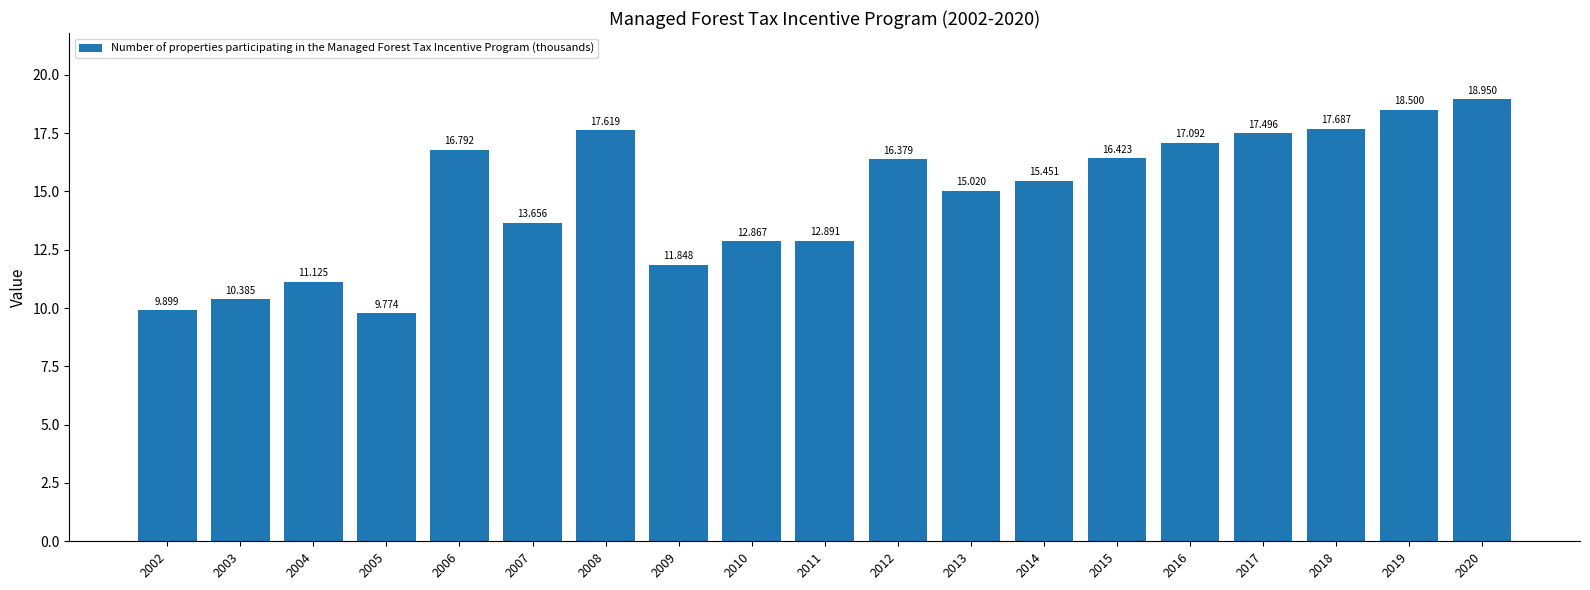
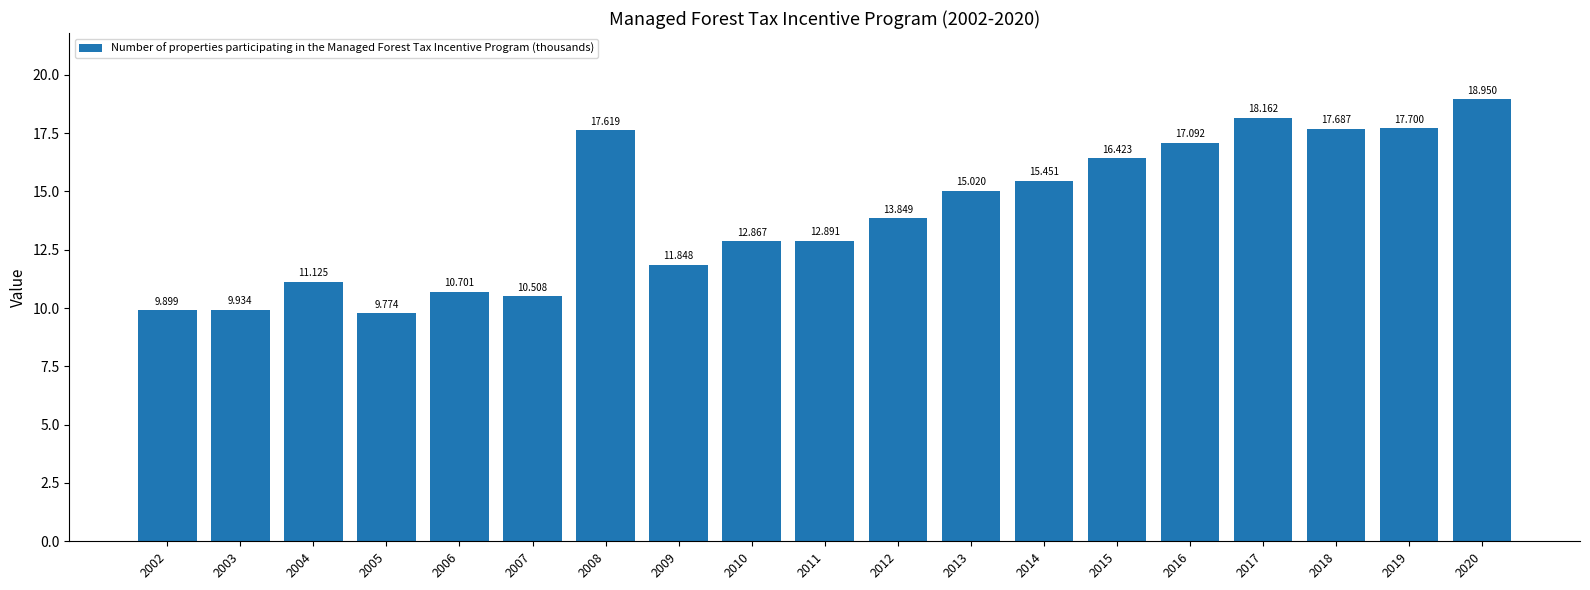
  {
    "2002": 9.899,
-   "2003": 10.385,
+   "2003": 9.934,
    "2004": 11.125,
    "2005": 9.774,
-   "2006": 16.792,
-   "2007": 13.656,
+   "2006": 10.701,
+   "2007": 10.508,
    "2008": 17.619,
    "2009": 11.848,
    "2010": 12.867,
    "2011": 12.891,
-   "2012": 16.379,
+   "2012": 13.849,
    "2013": 15.020,
    "2014": 15.451,
    "2015": 16.423,
    "2016": 17.092,
-   "2017": 17.496,
+   "2017": 18.162,
    "2018": 17.687,
-   "2019": 18.500,
+   "2019": 17.700,
    "2020": 18.950
  }
